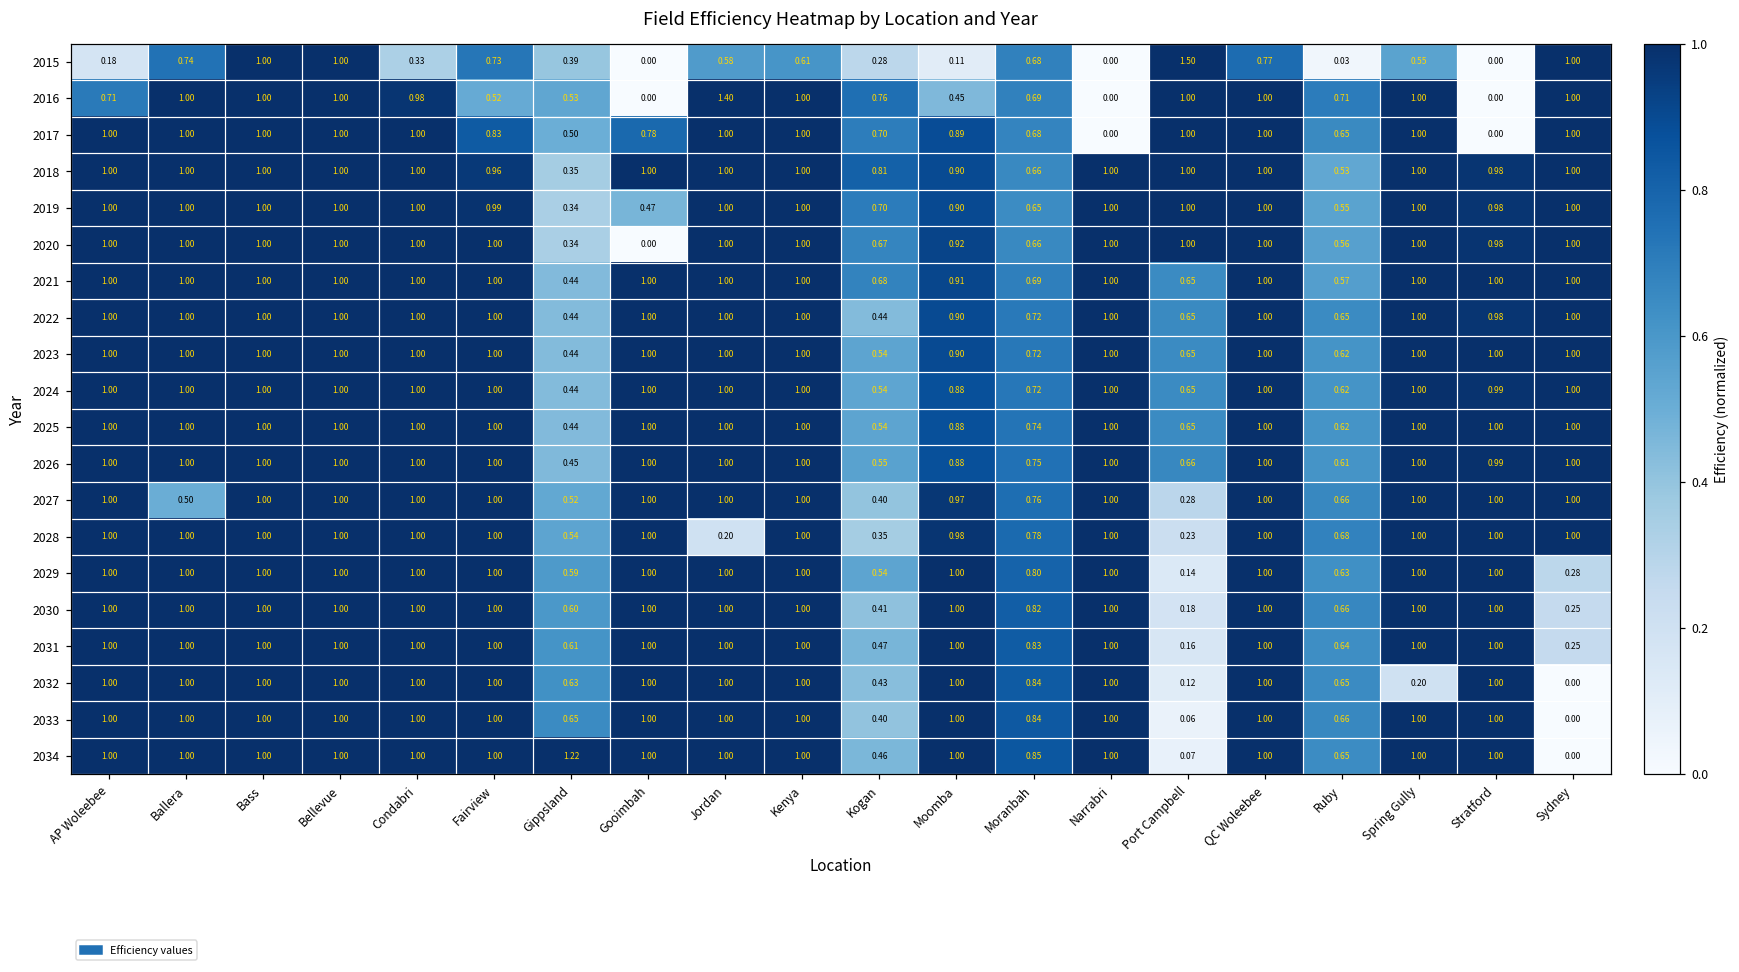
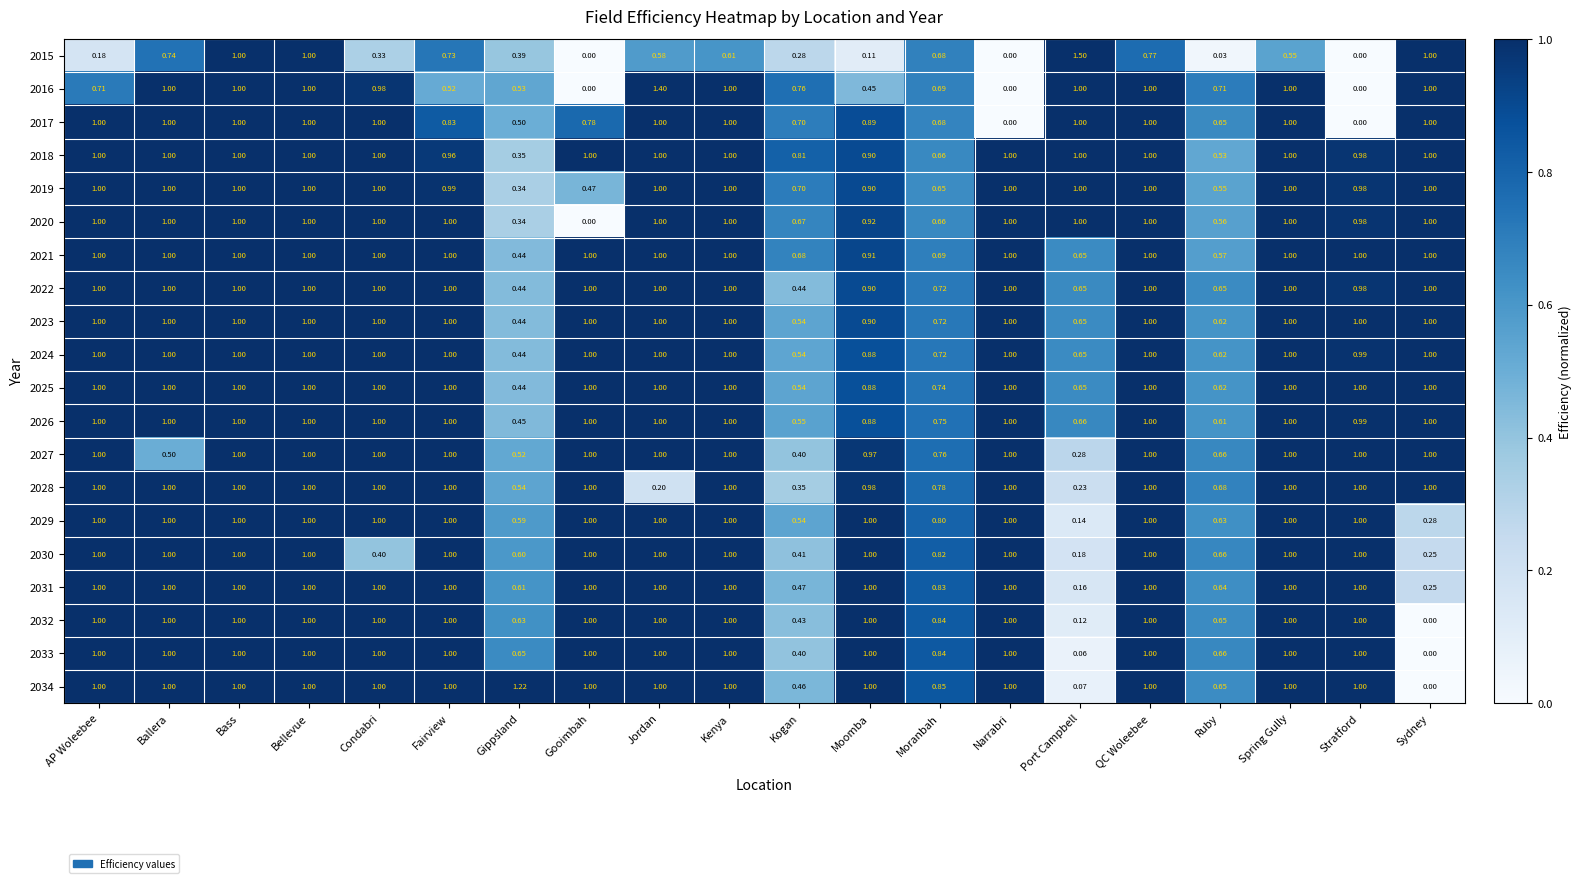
  {
    "2030": {
      "AP Woleebee": 1.00,
      "Ballera": 1.00,
      "Bass": 1.00,
      "Bellevue": 1.00,
-     "Condabri": 1.00,
+     "Condabri": 0.40,
      "Fairview": 1.00,
      "Gippsland": 0.60,
      "Gooimbah": 1.00,
      "Jordan": 1.00,
      "Kenya": 1.00,
      "Kogan": 0.41,
      "Moomba": 1.00,
      "Moranbah": 0.82,
      "Narrabri": 1.00,
      "Port Campbell": 0.18,
      "QC Woleebee": 1.00,
      "Ruby": 0.66,
      "Spring Gully": 1.00,
      "Stratford": 1.00,
      "Sydney": 0.25
    },
    "2032": {
      "AP Woleebee": 1.00,
      "Ballera": 1.00,
      "Bass": 1.00,
      "Bellevue": 1.00,
      "Condabri": 1.00,
      "Fairview": 1.00,
      "Gippsland": 0.63,
      "Gooimbah": 1.00,
      "Jordan": 1.00,
      "Kenya": 1.00,
      "Kogan": 0.43,
      "Moomba": 1.00,
      "Moranbah": 0.84,
      "Narrabri": 1.00,
      "Port Campbell": 0.12,
      "QC Woleebee": 1.00,
      "Ruby": 0.65,
-     "Spring Gully": 0.20,
+     "Spring Gully": 1.00,
      "Stratford": 1.00,
      "Sydney": 0.00
    }
  }
